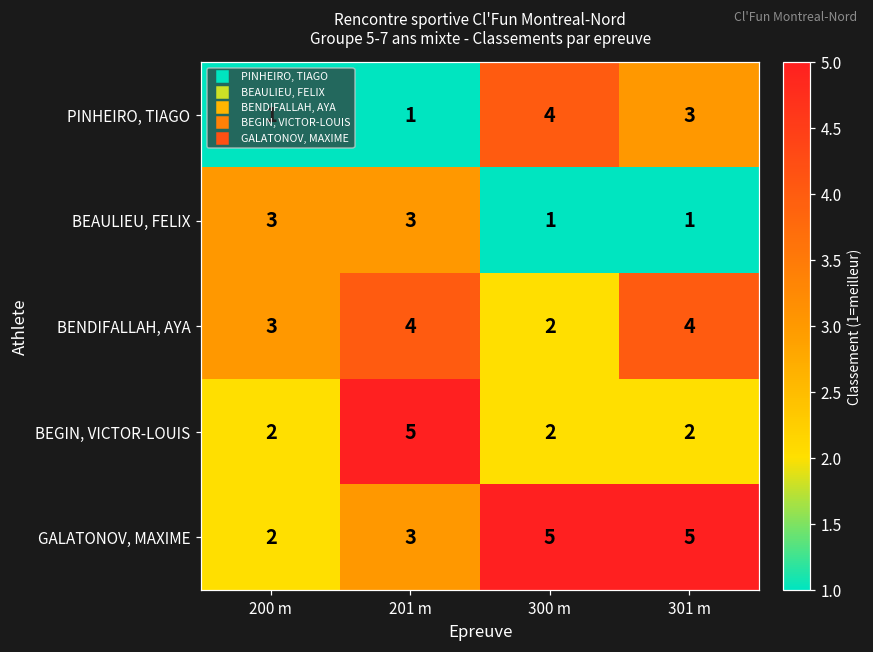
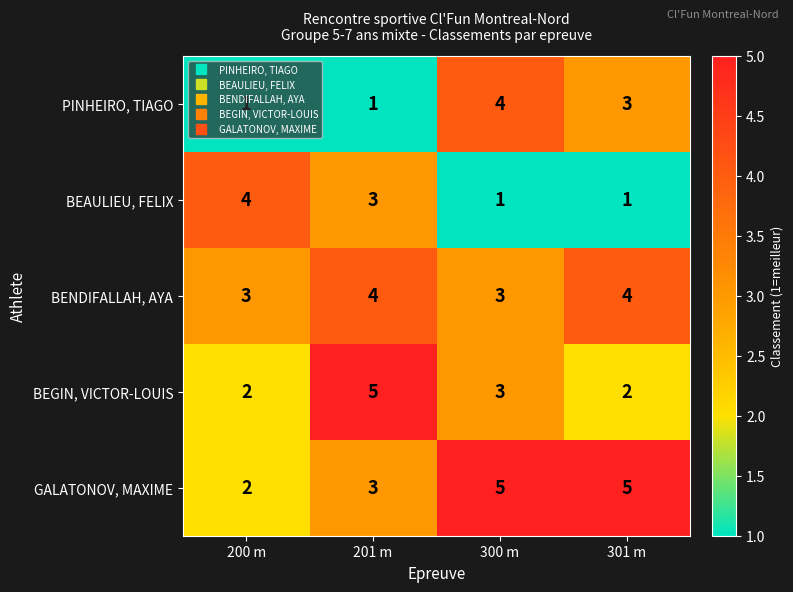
  {
    "PINHEIRO, TIAGO": {
      "201 m": 1,
      "300 m": 4,
      "301 m": 3
    },
    "BEAULIEU, FELIX": {
-     "200 m": 3,
+     "200 m": 4,
      "201 m": 3,
      "300 m": 1,
      "301 m": 1
    },
    "BENDIFALLAH, AYA": {
      "200 m": 3,
      "201 m": 4,
-     "300 m": 2,
+     "300 m": 3,
      "301 m": 4
    },
    "BEGIN, VICTOR-LOUIS": {
      "200 m": 2,
      "201 m": 5,
-     "300 m": 2,
+     "300 m": 3,
      "301 m": 2
    },
    "GALATONOV, MAXIME": {
      "200 m": 2,
      "201 m": 3,
      "300 m": 5,
      "301 m": 5
    }
  }
